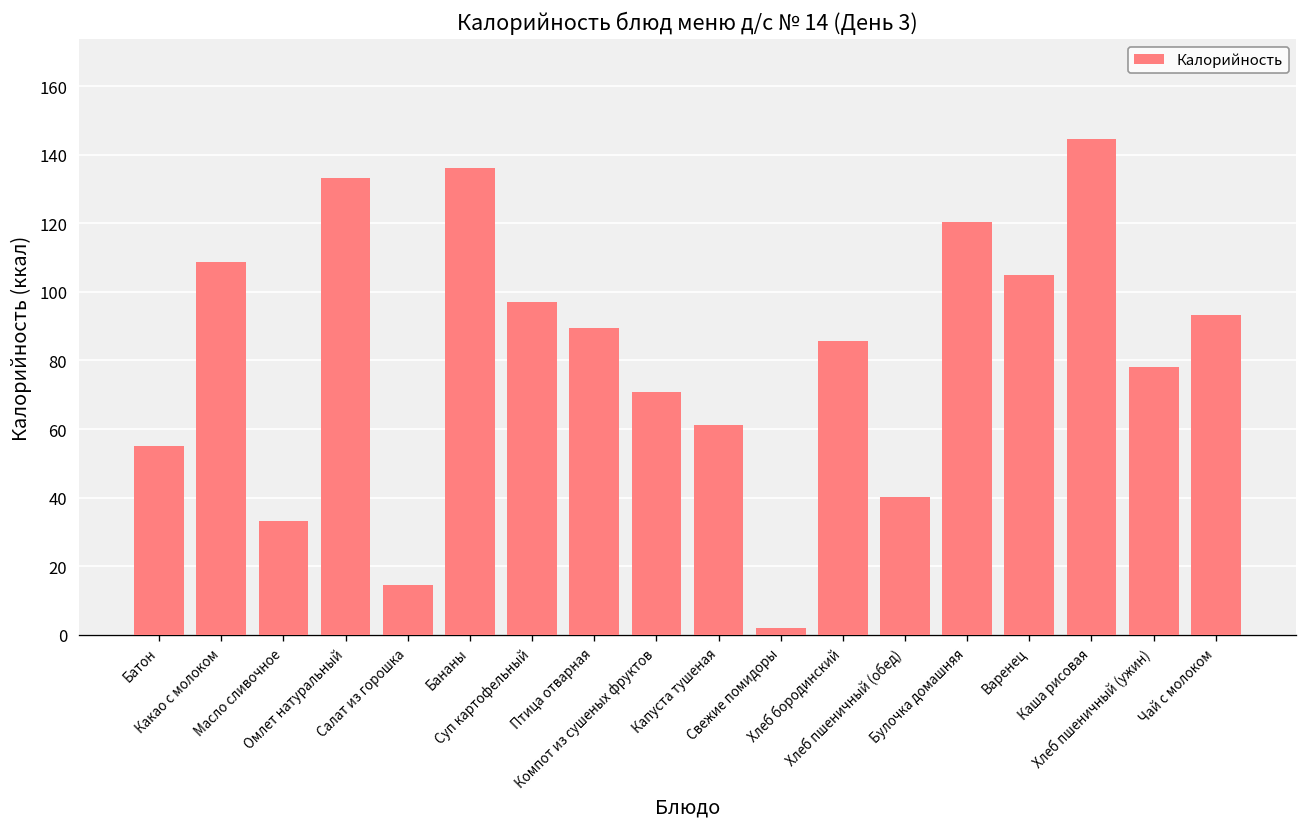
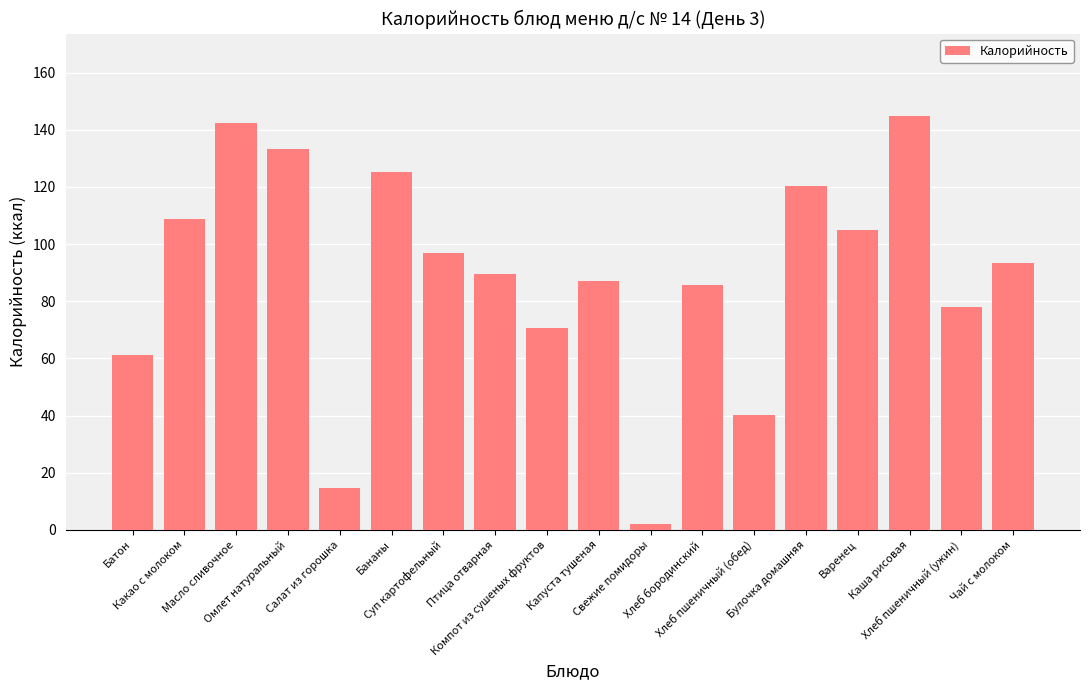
  {
-   "Батон": 55,
+   "Батон": 61,
    "Какао с молоком": 109,
-   "Масло сливочное": 33,
+   "Масло сливочное": 142,
    "Омлет натуральный": 133,
    "Салат из горошка": 15,
-   "Бананы": 136,
+   "Бананы": 125,
    "Суп картофельный": 97,
    "Птица отварная": 89,
    "Компот из сушеных фруктов": 71,
-   "Капуста тушеная": 61,
+   "Капуста тушеная": 87,
    "Свежие помидоры": 2,
    "Хлеб бородинский": 86,
    "Хлеб пшеничный (обед)": 40,
    "Булочка домашняя": 120,
    "Варенец": 105,
    "Каша рисовая": 145,
    "Хлеб пшеничный (ужин)": 78,
    "Чай с молоком": 93
  }
